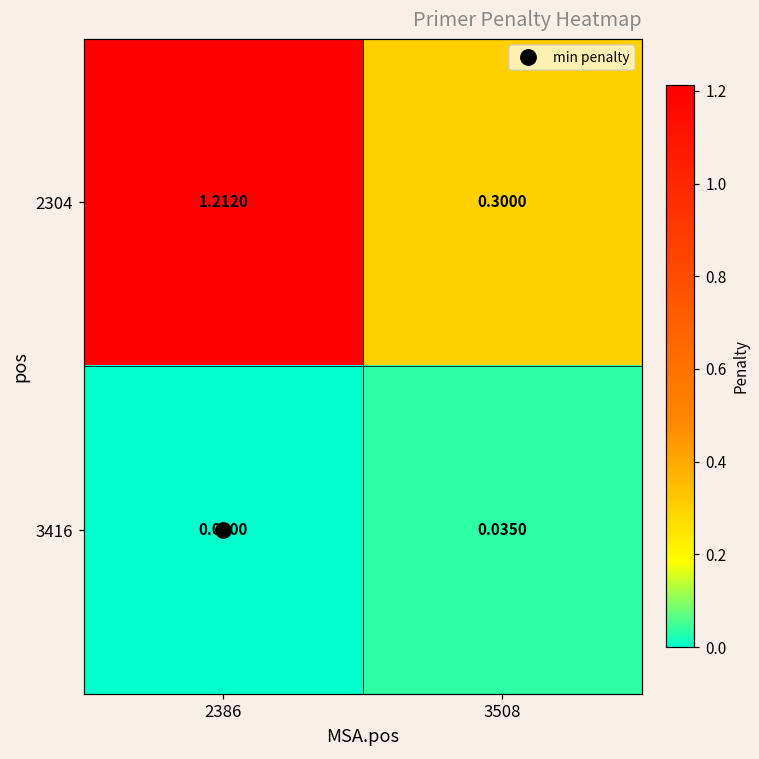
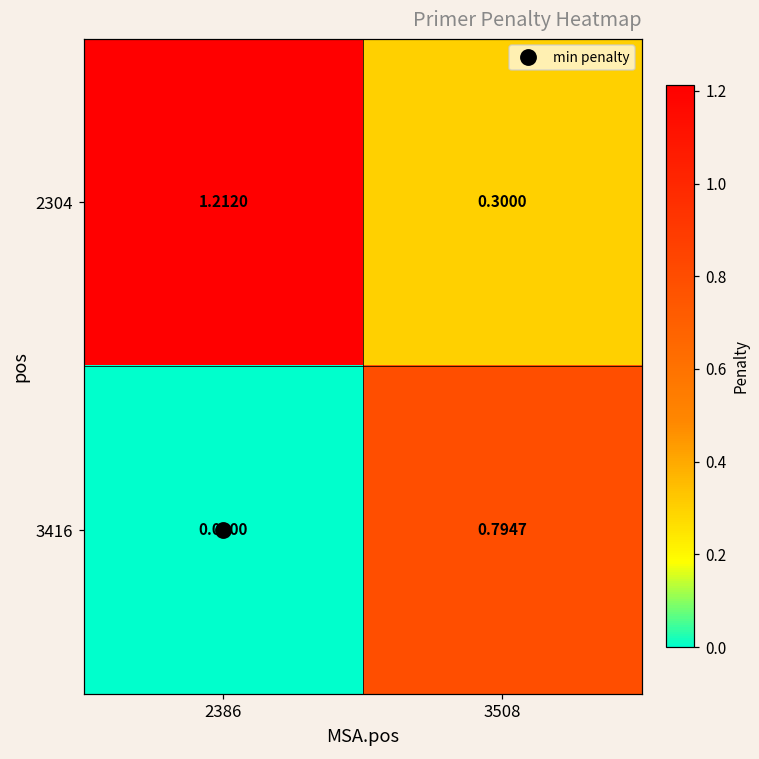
  {
    "2304": {
      "2386": 1.2120,
      "3508": 0.3000
    },
    "3416": {
-     "3508": 0.0350
+     "3508": 0.7947
    }
  }
